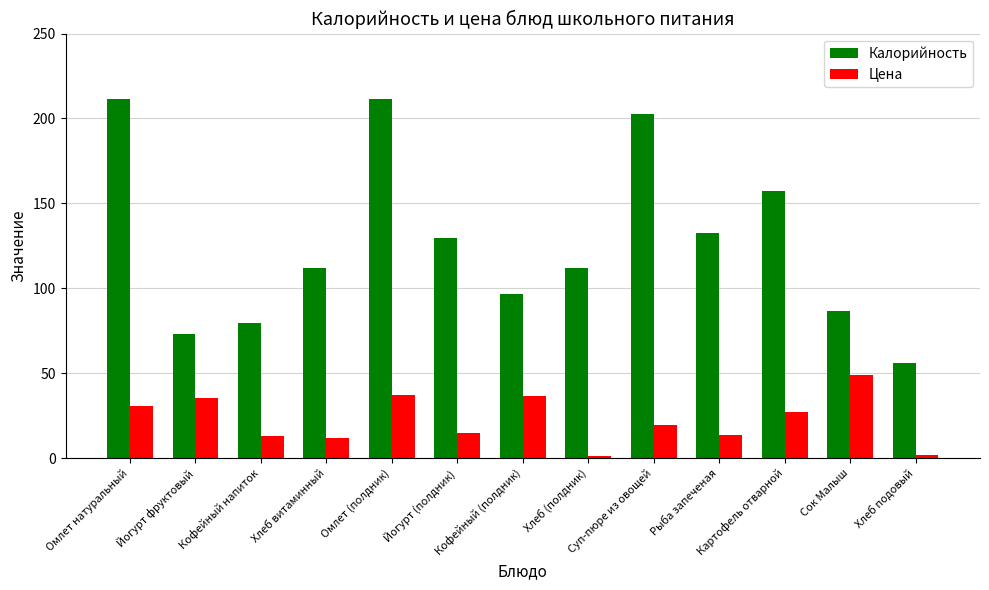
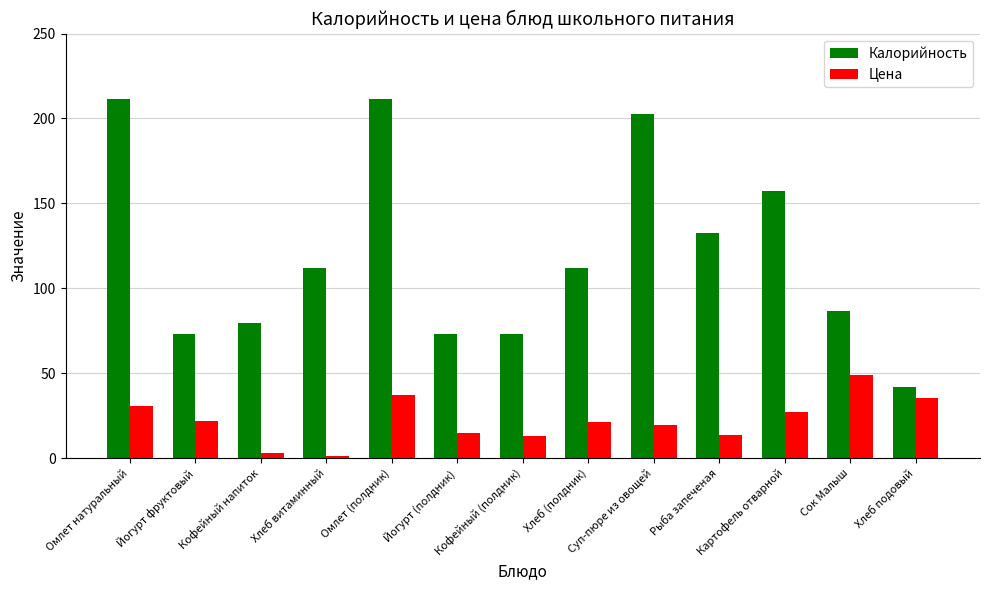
  {
    "Калорийность": {
      "Омлет натуральный": 211,
      "Йогурт фруктовый": 73,
      "Кофейный напиток": 80,
      "Хлеб витаминный": 112,
      "Омлет (полдник)": 211,
-     "Йогурт (полдник)": 129,
-     "Кофейный (полдник)": 96,
+     "Йогурт (полдник)": 73,
+     "Кофейный (полдник)": 73,
      "Хлеб (полдник)": 112,
      "Суп-пюре из овощей": 203,
      "Рыба запеченая": 132,
      "Картофель отварной": 157,
      "Сок Малыш": 87,
-     "Хлеб подовый": 56
+     "Хлеб подовый": 42
    },
    "Цена": {
      "Омлет натуральный": 31,
-     "Йогурт фруктовый": 36,
-     "Кофейный напиток": 13,
-     "Хлеб витаминный": 12,
+     "Йогурт фруктовый": 22,
+     "Кофейный напиток": 3,
+     "Хлеб витаминный": 1,
      "Омлет (полдник)": 37,
      "Йогурт (полдник)": 15,
-     "Кофейный (полдник)": 36,
-     "Хлеб (полдник)": 1,
+     "Кофейный (полдник)": 13,
+     "Хлеб (полдник)": 21,
      "Суп-пюре из овощей": 19,
      "Рыба запеченая": 13,
      "Картофель отварной": 27,
      "Сок Малыш": 49,
-     "Хлеб подовый": 2
+     "Хлеб подовый": 36
    }
  }
